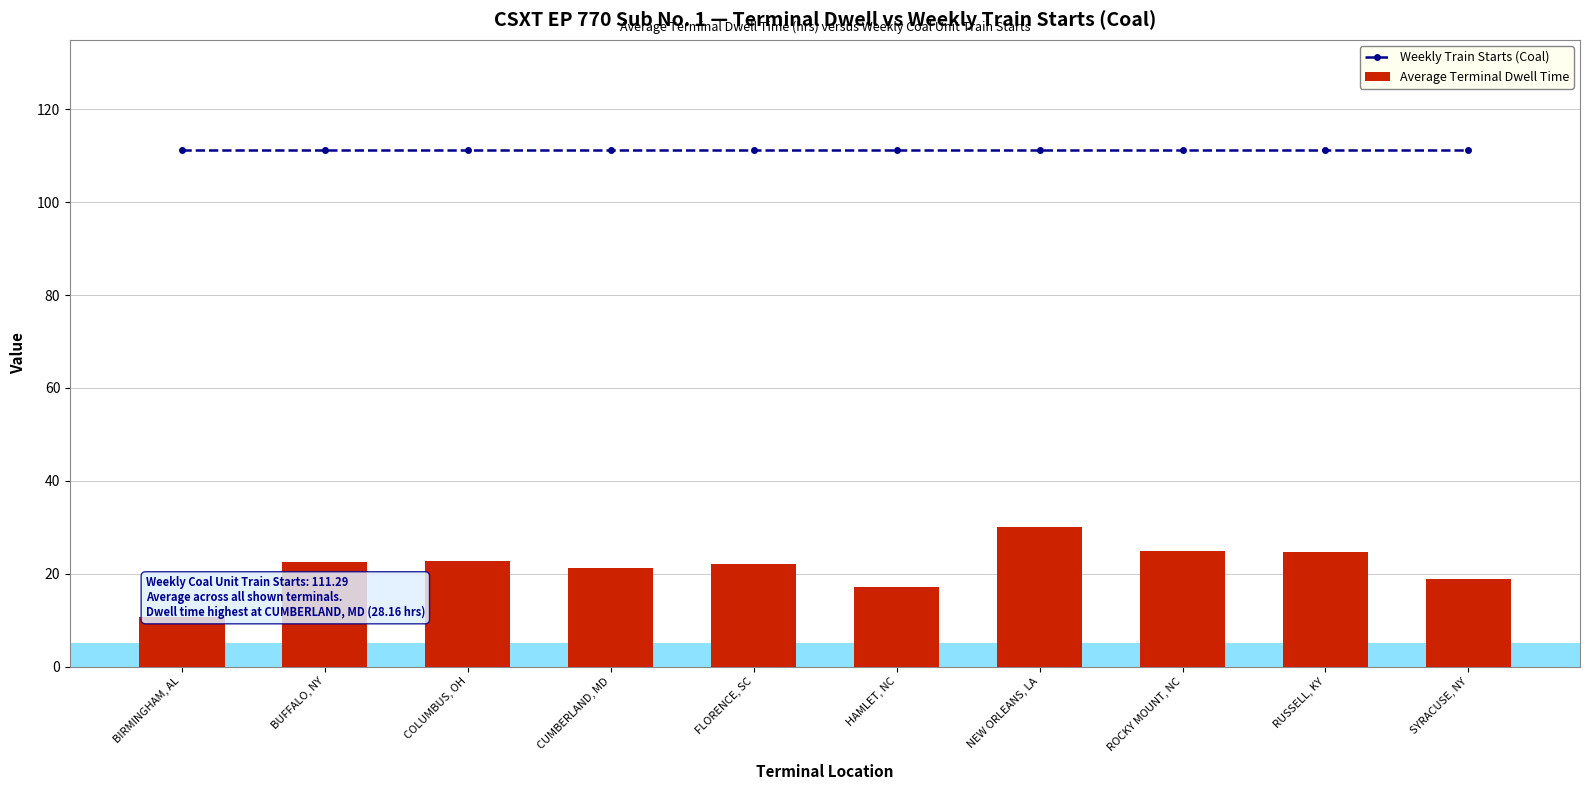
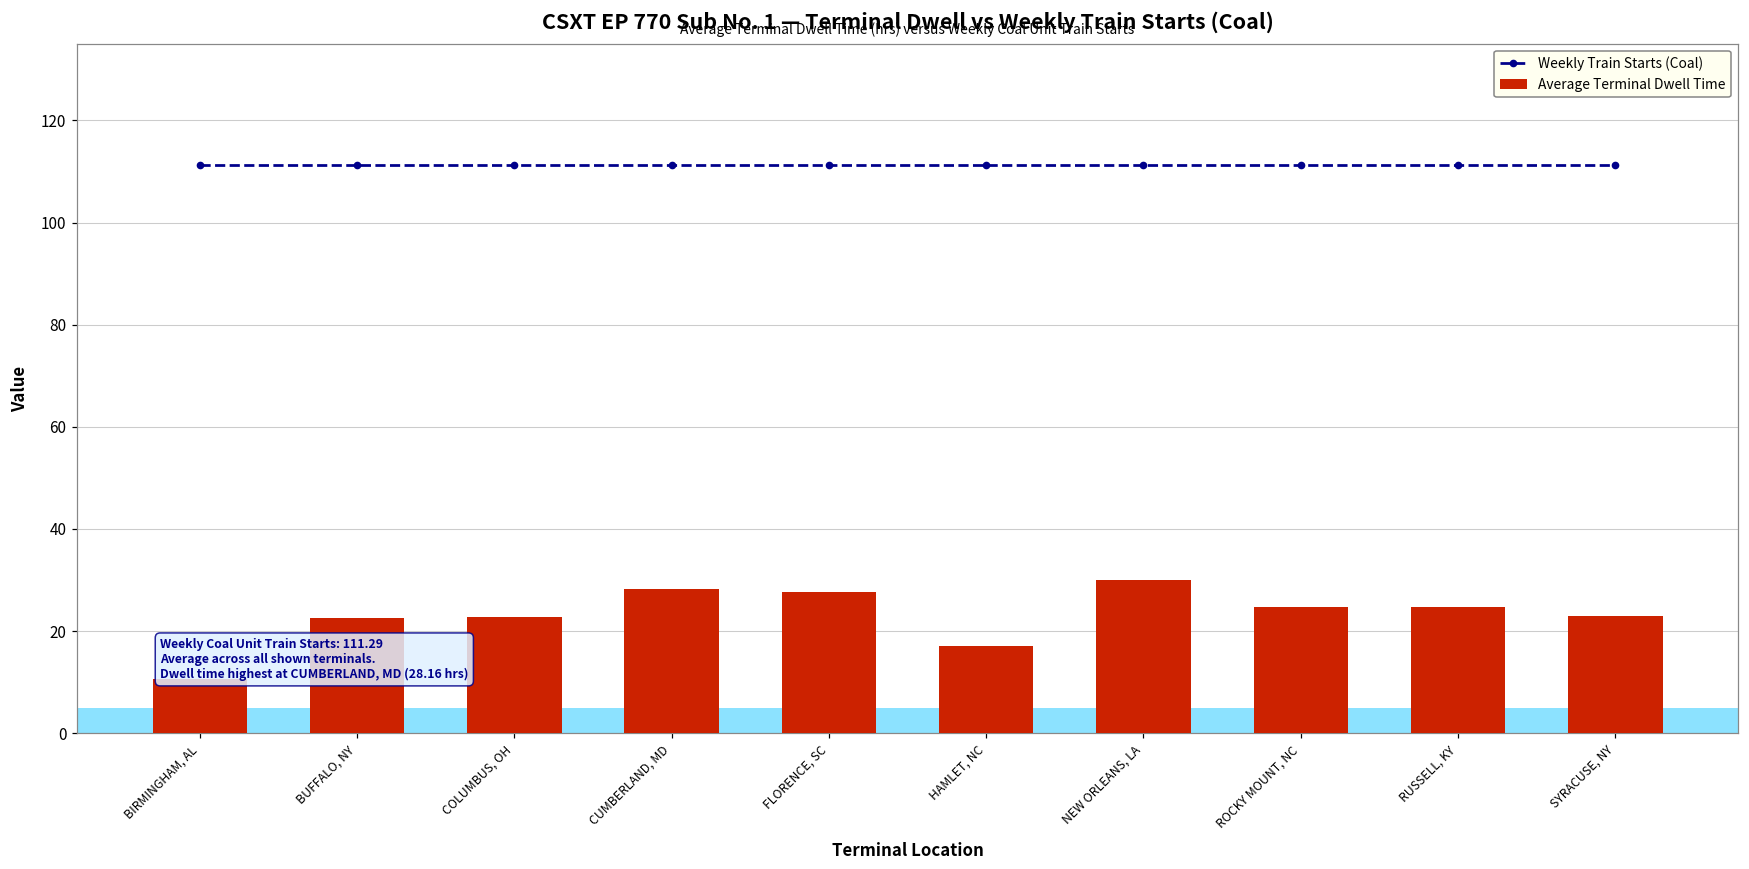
  {
    "Weekly Train Starts (Coal)": {
      "BIRMINGHAM, AL": 111,
      "BUFFALO, NY": 111,
      "COLUMBUS, OH": 111,
      "CUMBERLAND, MD": 111,
      "FLORENCE, SC": 111,
      "HAMLET, NC": 111,
      "NEW ORLEANS, LA": 111,
      "ROCKY MOUNT, NC": 111,
      "RUSSELL, KY": 111,
      "SYRACUSE, NY": 111
    },
    "Average Terminal Dwell Time": {
      "COLUMBUS, OH": 23,
-     "CUMBERLAND, MD": 21,
-     "FLORENCE, SC": 22,
+     "CUMBERLAND, MD": 28,
+     "FLORENCE, SC": 28,
      "HAMLET, NC": 17,
      "NEW ORLEANS, LA": 30,
      "ROCKY MOUNT, NC": 25,
      "RUSSELL, KY": 25,
-     "SYRACUSE, NY": 19
+     "SYRACUSE, NY": 23
    }
  }
